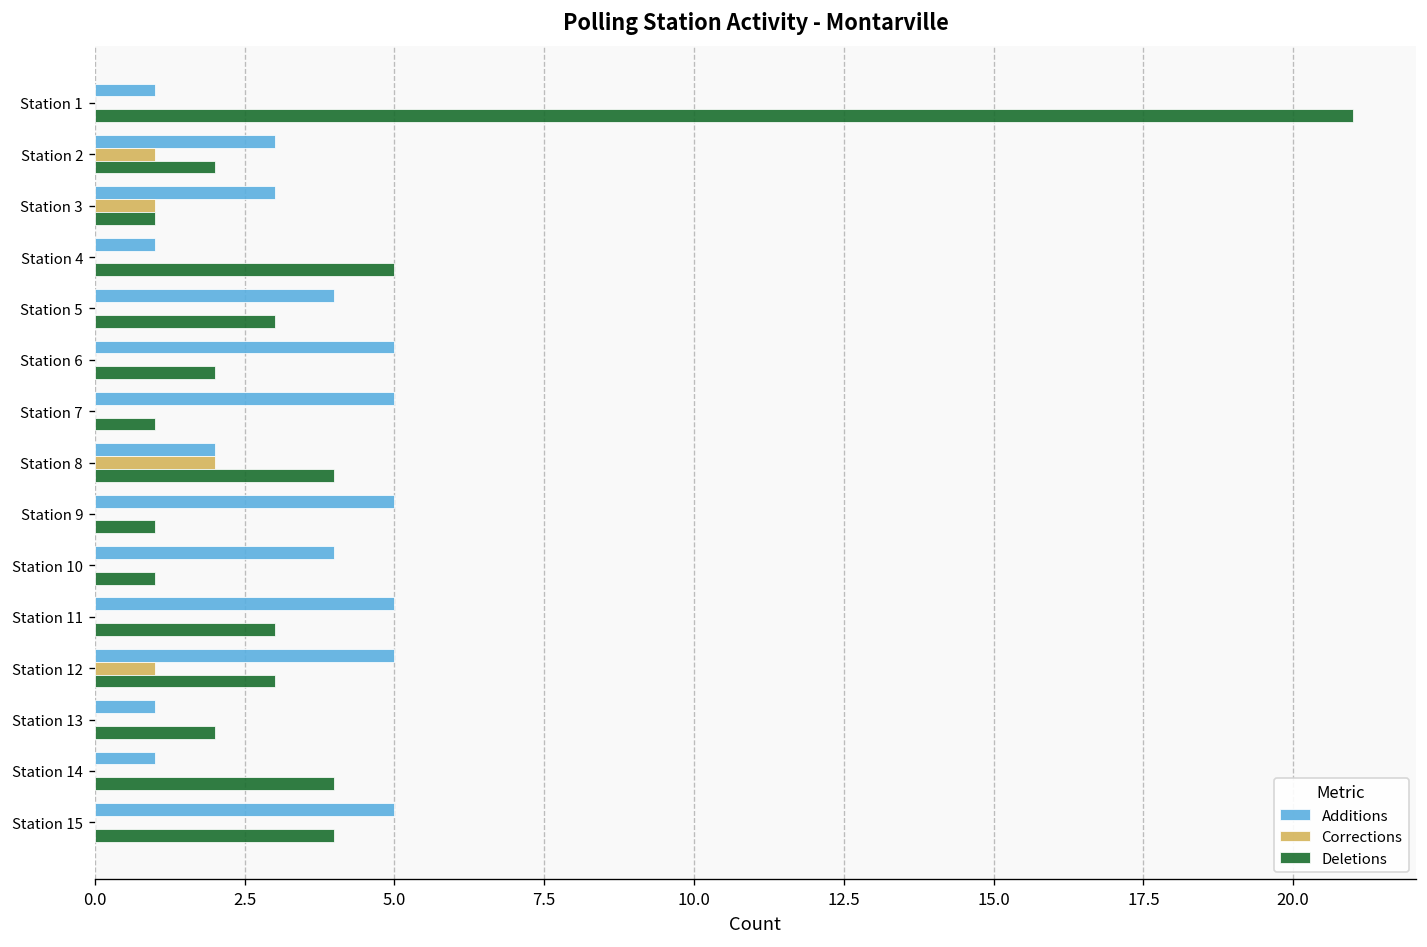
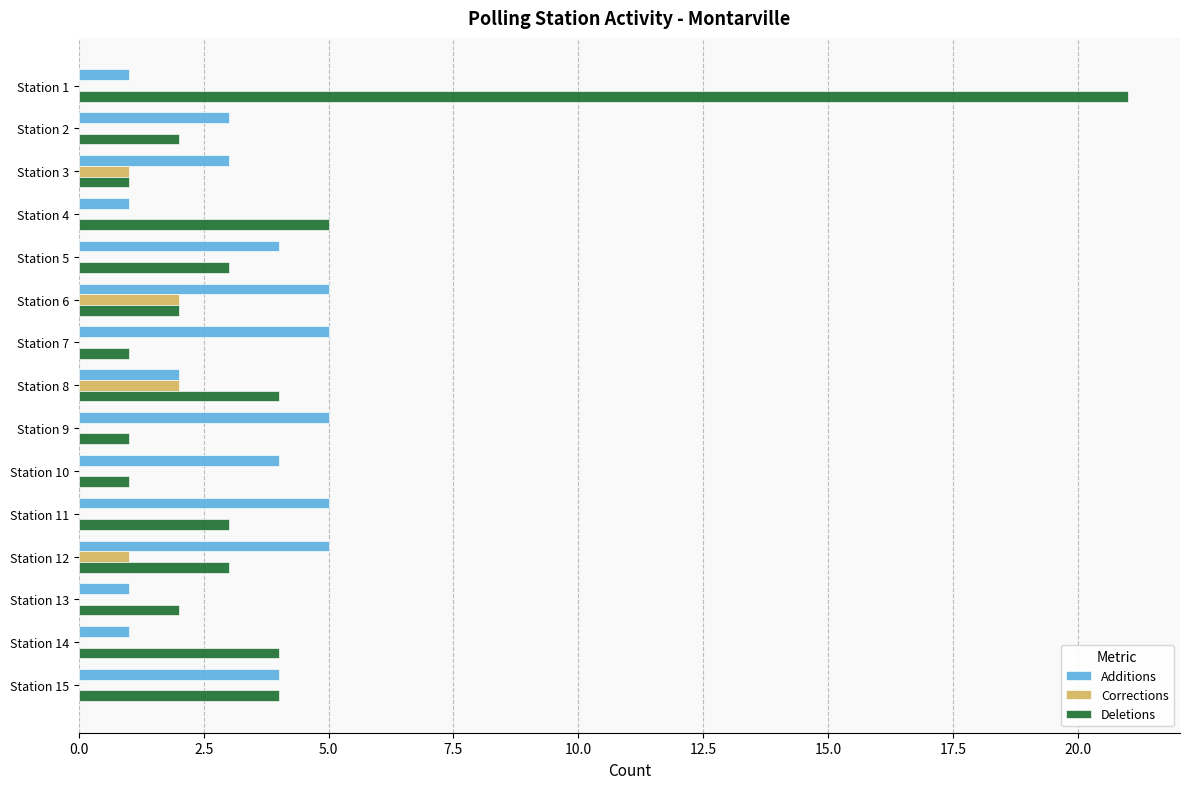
  {
    "Additions": {
      "Station 1": 1,
      "Station 2": 3,
      "Station 3": 3,
      "Station 4": 1,
      "Station 5": 4,
      "Station 6": 5,
      "Station 7": 5,
      "Station 8": 2,
      "Station 9": 5,
      "Station 10": 4,
      "Station 11": 5,
      "Station 12": 5,
      "Station 13": 1,
      "Station 14": 1,
-     "Station 15": 5
+     "Station 15": 4
    },
    "Corrections": {
      "Station 1": 0,
-     "Station 2": 1,
+     "Station 2": 0,
      "Station 3": 1,
      "Station 4": 0,
      "Station 5": 0,
-     "Station 6": 0,
+     "Station 6": 2,
      "Station 7": 0,
      "Station 8": 2,
      "Station 9": 0,
      "Station 10": 0,
      "Station 11": 0,
      "Station 12": 1,
      "Station 13": 0,
      "Station 14": 0,
      "Station 15": 0
    },
    "Deletions": {
      "Station 1": 21,
      "Station 2": 2,
      "Station 3": 1,
      "Station 4": 5,
      "Station 5": 3,
      "Station 6": 2,
      "Station 7": 1,
      "Station 8": 4,
      "Station 9": 1,
      "Station 10": 1,
      "Station 11": 3,
      "Station 12": 3,
      "Station 13": 2,
      "Station 14": 4,
      "Station 15": 4
    }
  }
